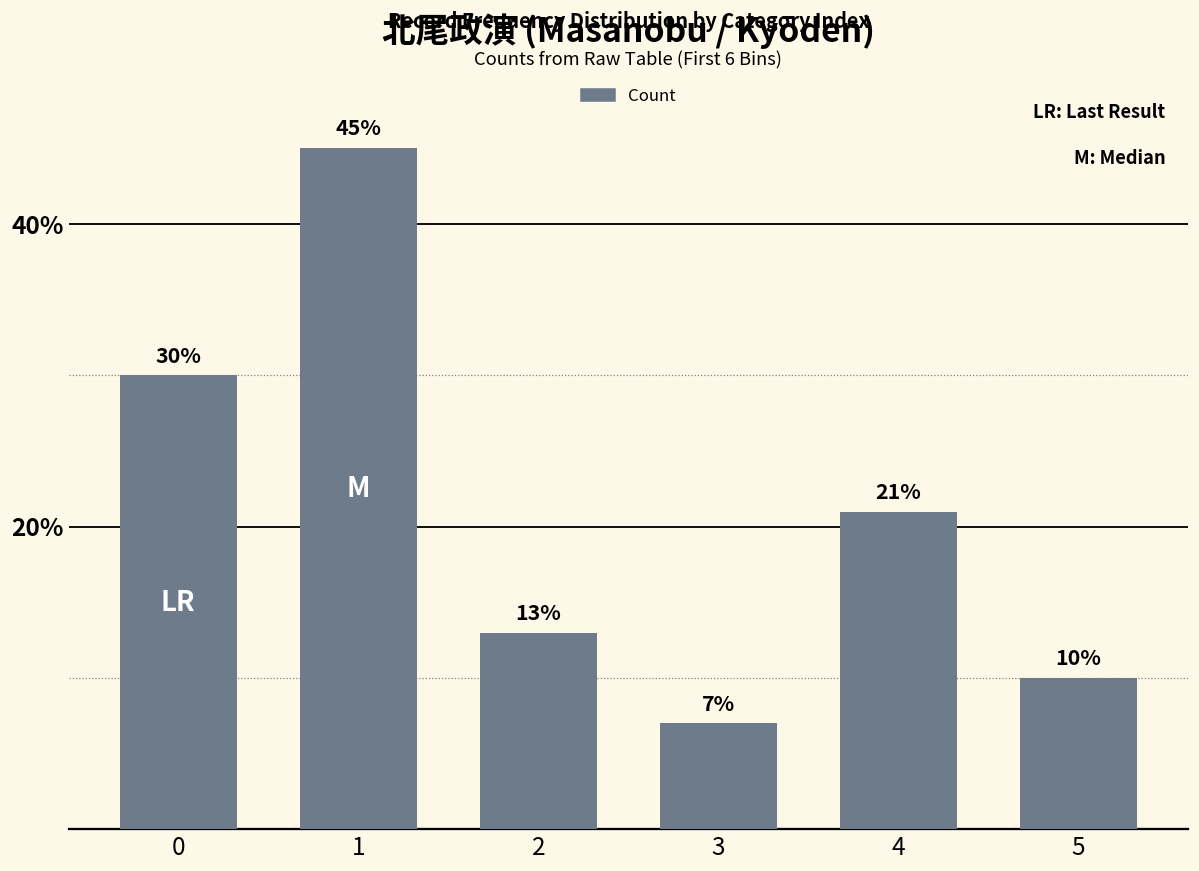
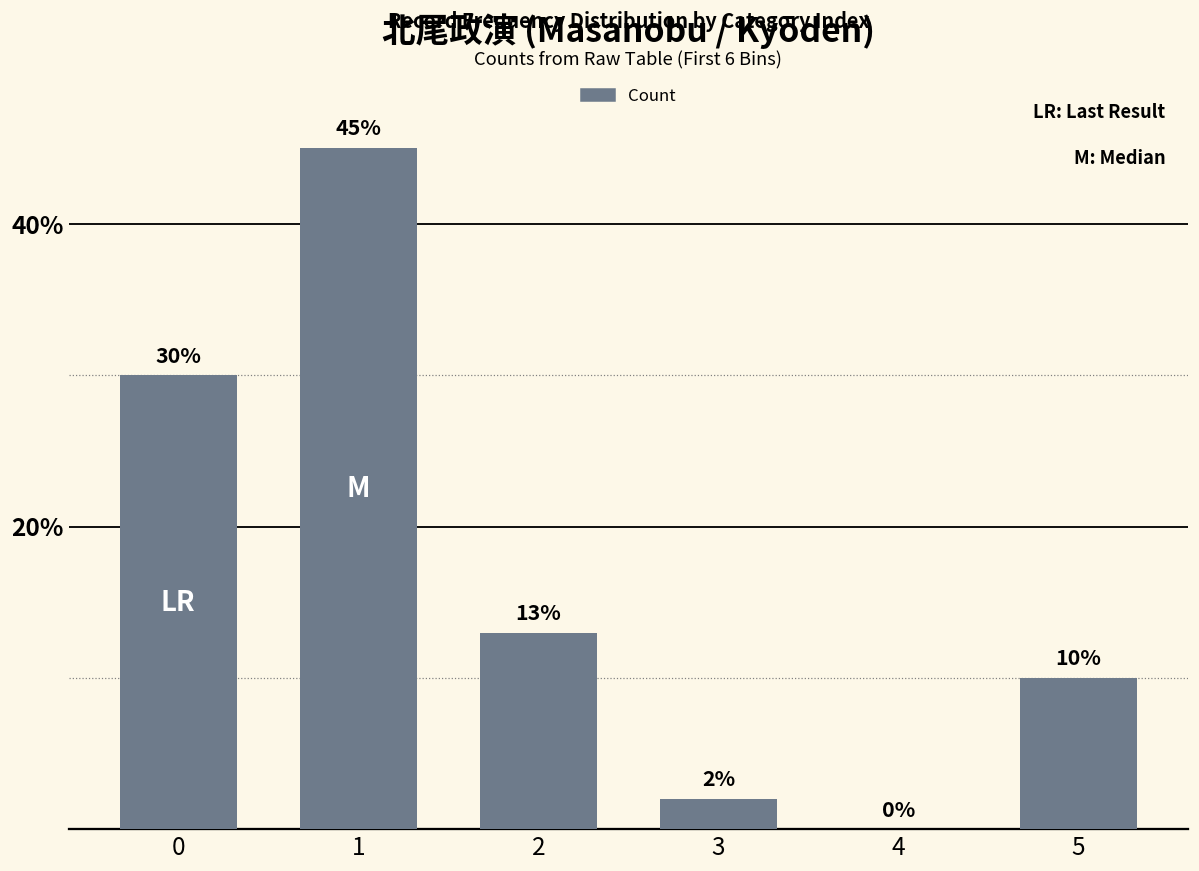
  {
    "0": "30%",
    "1": "45%",
    "2": "13%",
-   "3": "7%",
-   "4": "21%",
+   "3": "2%",
+   "4": "0%",
    "5": "10%"
  }
